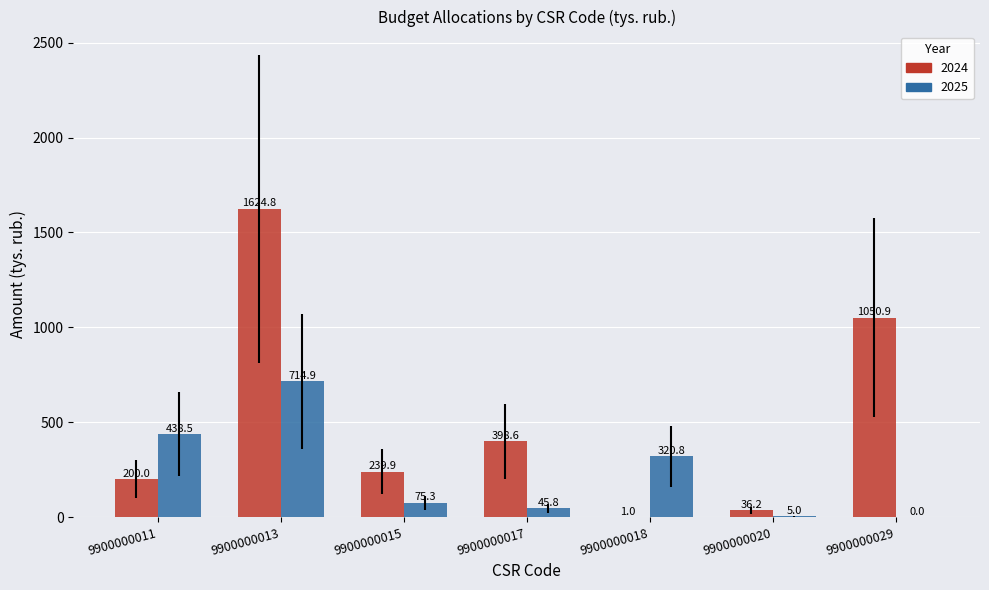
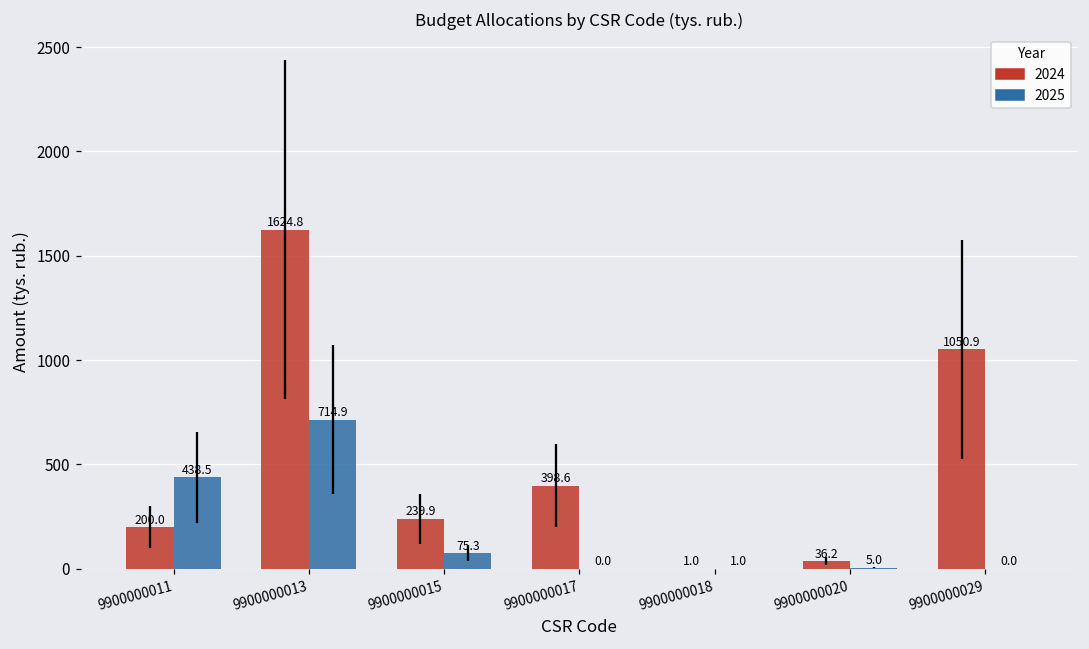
  {
    "2024": {
      "9900000011": 200.0,
      "9900000013": 1624.8,
      "9900000015": 239.9,
      "9900000017": 398.6,
      "9900000018": 1.0,
      "9900000020": 36.2,
      "9900000029": 1050.9
    },
    "2025": {
      "9900000011": 438.5,
      "9900000013": 714.9,
      "9900000015": 75.3,
-     "9900000017": 45.8,
-     "9900000018": 320.8,
+     "9900000017": 0.0,
+     "9900000018": 1.0,
      "9900000020": 5.0,
      "9900000029": 0.0
    }
  }
